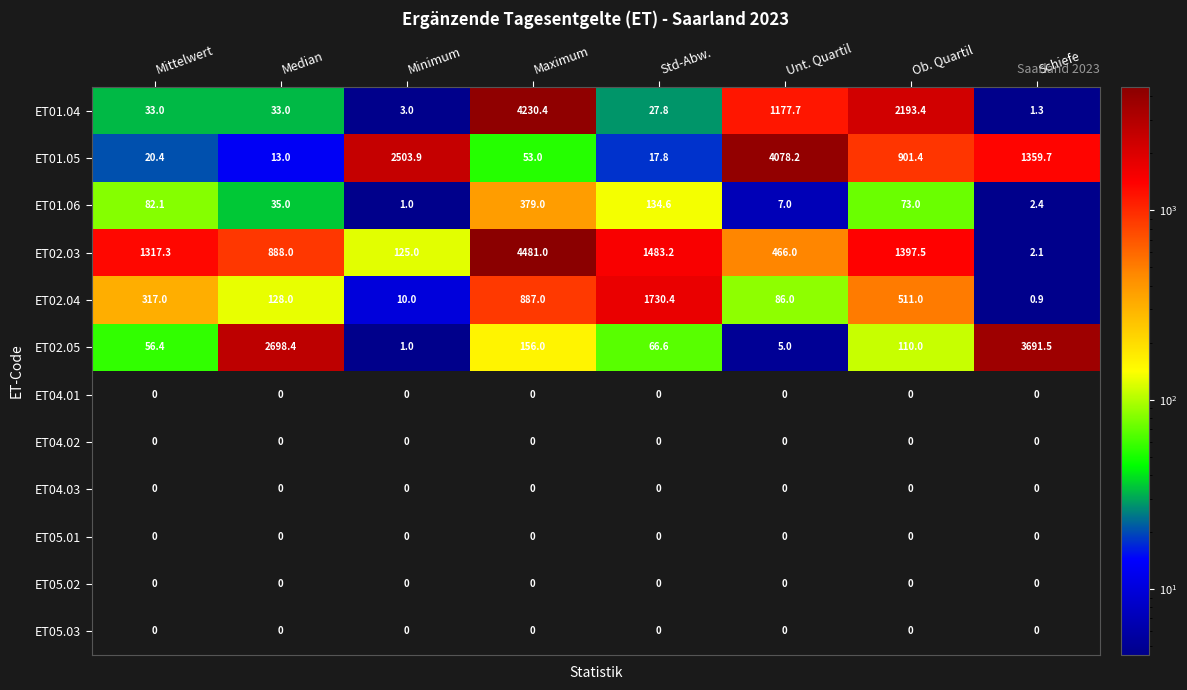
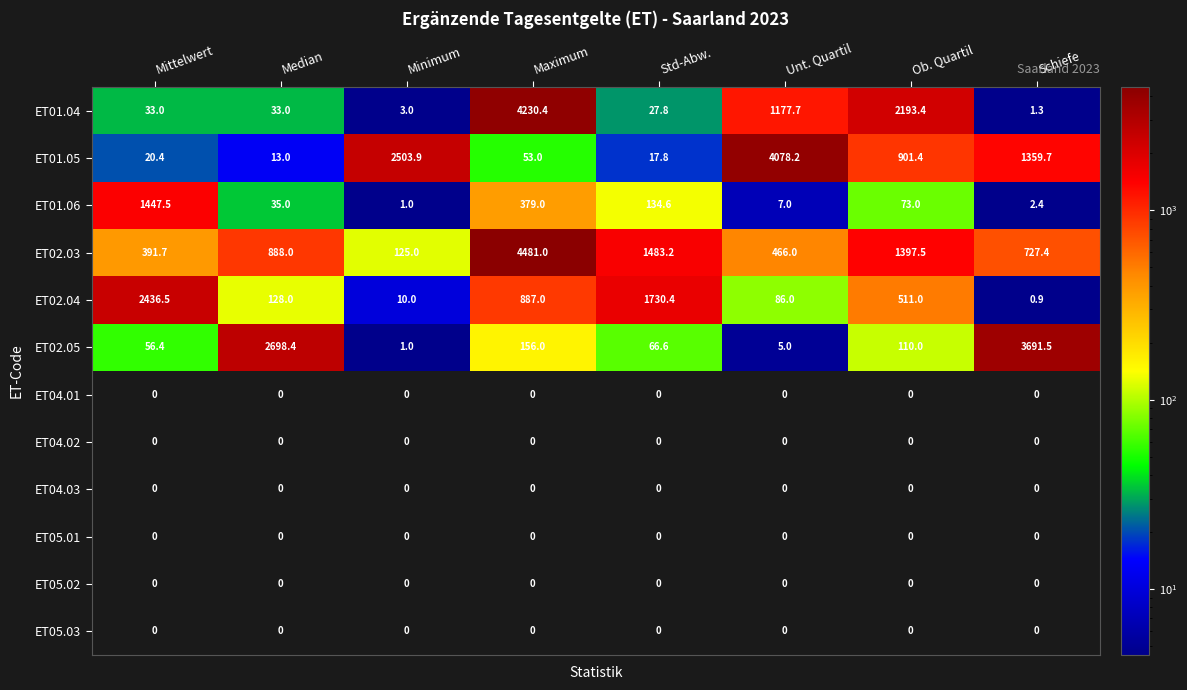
  {
    "ET01.04": {
      "Mittelwert": 33.0,
      "Median": 33.0,
      "Minimum": 3.0,
      "Maximum": 4230.4,
      "Std-Abw.": 27.8,
      "Unt. Quartil": 1177.7,
      "Ob. Quartil": 2193.4,
      "Schiefe": 1.3
    },
    "ET01.05": {
      "Mittelwert": 20.4,
      "Median": 13.0,
      "Minimum": 2503.9,
      "Maximum": 53.0,
      "Std-Abw.": 17.8,
      "Unt. Quartil": 4078.2,
      "Ob. Quartil": 901.4,
      "Schiefe": 1359.7
    },
    "ET01.06": {
-     "Mittelwert": 82.1,
+     "Mittelwert": 1447.5,
      "Median": 35.0,
      "Minimum": 1.0,
      "Maximum": 379.0,
      "Std-Abw.": 134.6,
      "Unt. Quartil": 7.0,
      "Ob. Quartil": 73.0,
      "Schiefe": 2.4
    },
    "ET02.03": {
-     "Mittelwert": 1317.3,
+     "Mittelwert": 391.7,
      "Median": 888.0,
      "Minimum": 125.0,
      "Maximum": 4481.0,
      "Std-Abw.": 1483.2,
      "Unt. Quartil": 466.0,
      "Ob. Quartil": 1397.5,
-     "Schiefe": 2.1
+     "Schiefe": 727.4
    },
    "ET02.04": {
-     "Mittelwert": 317.0,
+     "Mittelwert": 2436.5,
      "Median": 128.0,
      "Minimum": 10.0,
      "Maximum": 887.0,
      "Std-Abw.": 1730.4,
      "Unt. Quartil": 86.0,
      "Ob. Quartil": 511.0,
      "Schiefe": 0.9
    },
    "ET02.05": {
      "Mittelwert": 56.4,
      "Median": 2698.4,
      "Minimum": 1.0,
      "Maximum": 156.0,
      "Std-Abw.": 66.6,
      "Unt. Quartil": 5.0,
      "Ob. Quartil": 110.0,
      "Schiefe": 3691.5
    },
    "ET04.01": {
      "Mittelwert": 0,
      "Median": 0,
      "Minimum": 0,
      "Maximum": 0,
      "Std-Abw.": 0,
      "Unt. Quartil": 0,
      "Ob. Quartil": 0,
      "Schiefe": 0
    },
    "ET04.02": {
      "Mittelwert": 0,
      "Median": 0,
      "Minimum": 0,
      "Maximum": 0,
      "Std-Abw.": 0,
      "Unt. Quartil": 0,
      "Ob. Quartil": 0,
      "Schiefe": 0
    },
    "ET04.03": {
      "Mittelwert": 0,
      "Median": 0,
      "Minimum": 0,
      "Maximum": 0,
      "Std-Abw.": 0,
      "Unt. Quartil": 0,
      "Ob. Quartil": 0,
      "Schiefe": 0
    },
    "ET05.01": {
      "Mittelwert": 0,
      "Median": 0,
      "Minimum": 0,
      "Maximum": 0,
      "Std-Abw.": 0,
      "Unt. Quartil": 0,
      "Ob. Quartil": 0,
      "Schiefe": 0
    },
    "ET05.02": {
      "Mittelwert": 0,
      "Median": 0,
      "Minimum": 0,
      "Maximum": 0,
      "Std-Abw.": 0,
      "Unt. Quartil": 0,
      "Ob. Quartil": 0,
      "Schiefe": 0
    },
    "ET05.03": {
      "Mittelwert": 0,
      "Median": 0,
      "Minimum": 0,
      "Maximum": 0,
      "Std-Abw.": 0,
      "Unt. Quartil": 0,
      "Ob. Quartil": 0,
      "Schiefe": 0
    }
  }
